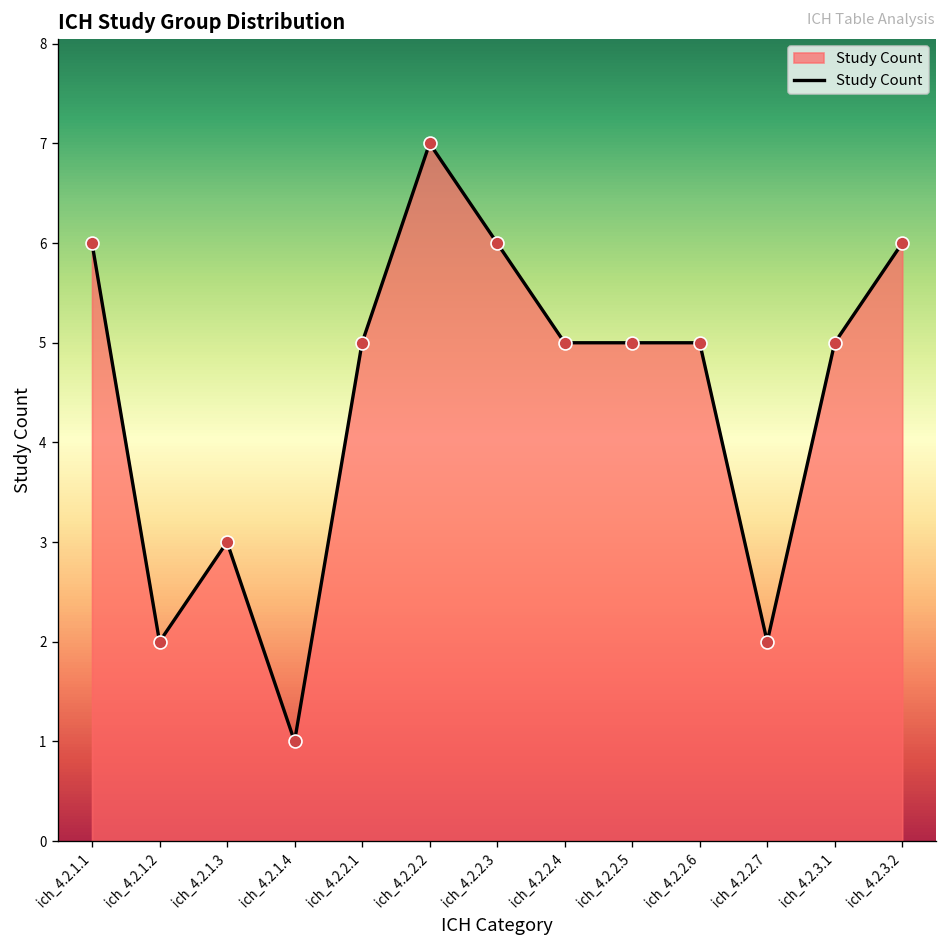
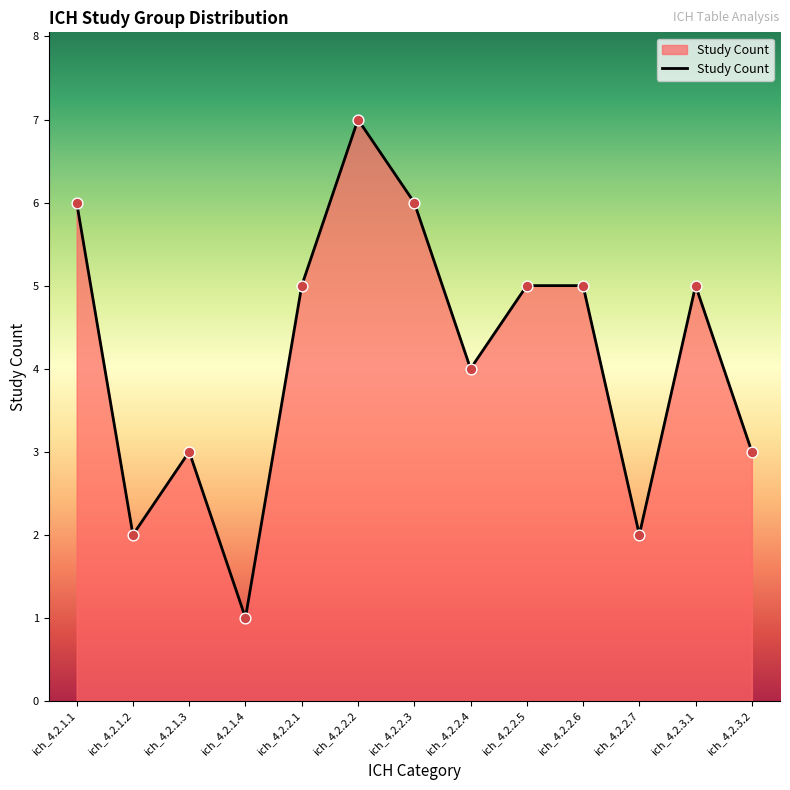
  {
    "ich_4.2.1.1": 6,
    "ich_4.2.1.2": 2,
    "ich_4.2.1.3": 3,
    "ich_4.2.1.4": 1,
    "ich_4.2.2.1": 5,
    "ich_4.2.2.2": 7,
    "ich_4.2.2.3": 6,
-   "ich_4.2.2.4": 5,
+   "ich_4.2.2.4": 4,
    "ich_4.2.2.5": 5,
    "ich_4.2.2.6": 5,
    "ich_4.2.2.7": 2,
    "ich_4.2.3.1": 5,
-   "ich_4.2.3.2": 6
+   "ich_4.2.3.2": 3
  }
